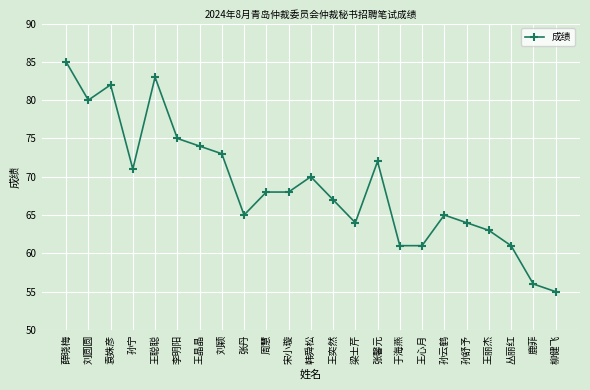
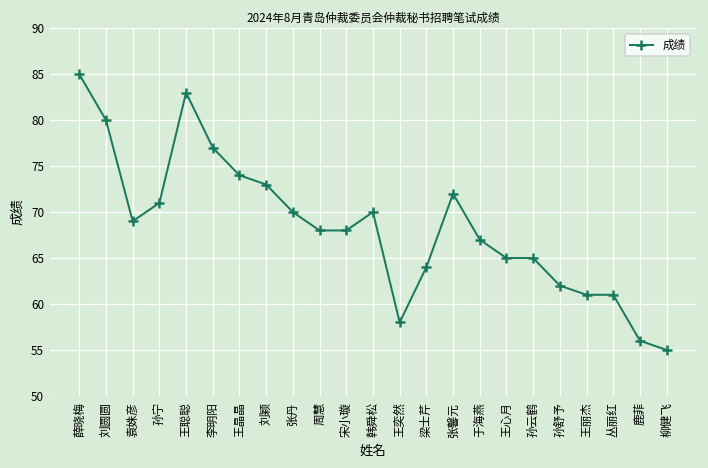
  {
    "薛晓梅": 85,
    "刘圆圆": 80,
-   "袁姝彦": 82,
+   "袁姝彦": 69,
    "孙宁": 71,
    "王聪聪": 83,
-   "李明阳": 75,
+   "李明阳": 77,
    "王晶晶": 74,
    "刘颖": 73,
-   "张丹": 65,
+   "张丹": 70,
    "周慧": 68,
    "宋小璇": 68,
    "韩舜松": 70,
-   "王奕然": 67,
+   "王奕然": 58,
    "梁士芹": 64,
    "张馨元": 72,
-   "于海燕": 61,
-   "王心月": 61,
+   "于海燕": 67,
+   "王心月": 65,
    "孙云鹤": 65,
-   "孙舒予": 64,
-   "王丽杰": 63,
+   "孙舒予": 62,
+   "王丽杰": 61,
    "丛丽红": 61,
    "鹿菲": 56,
    "柳健飞": 55
  }
